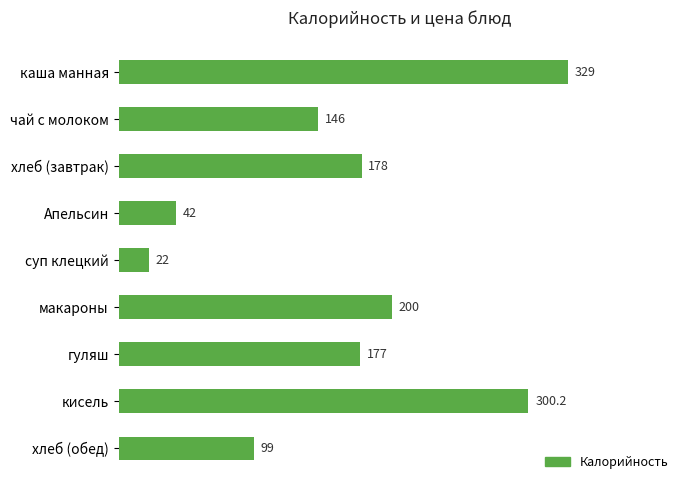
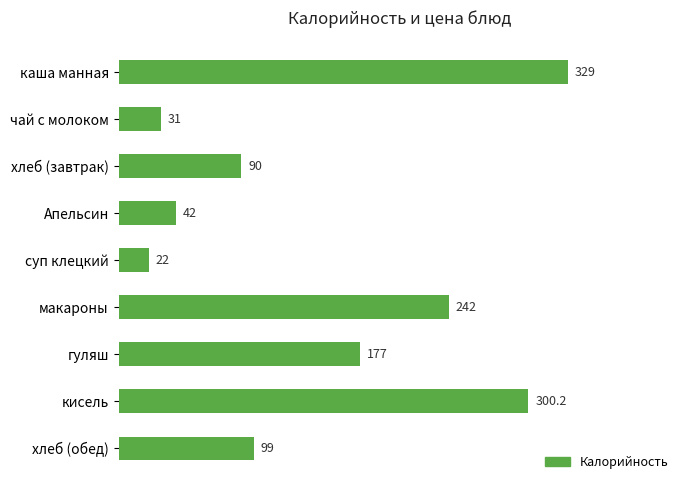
  {
    "каша манная": 329,
-   "чай с молоком": 146,
-   "хлеб (завтрак)": 178,
+   "чай с молоком": 31,
+   "хлеб (завтрак)": 90,
    "Апельсин": 42,
    "суп клецкий": 22,
-   "макароны": 200,
+   "макароны": 242,
    "гуляш": 177,
    "кисель": 300.2,
    "хлеб (обед)": 99
  }
